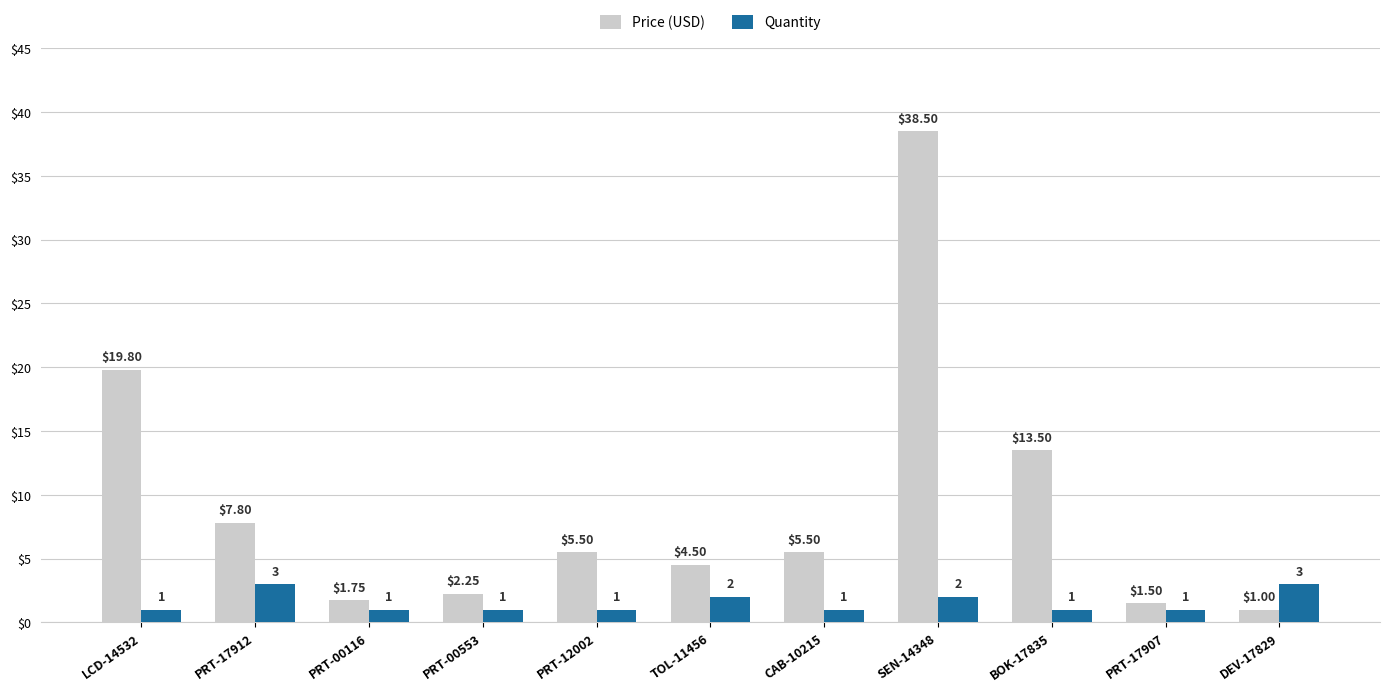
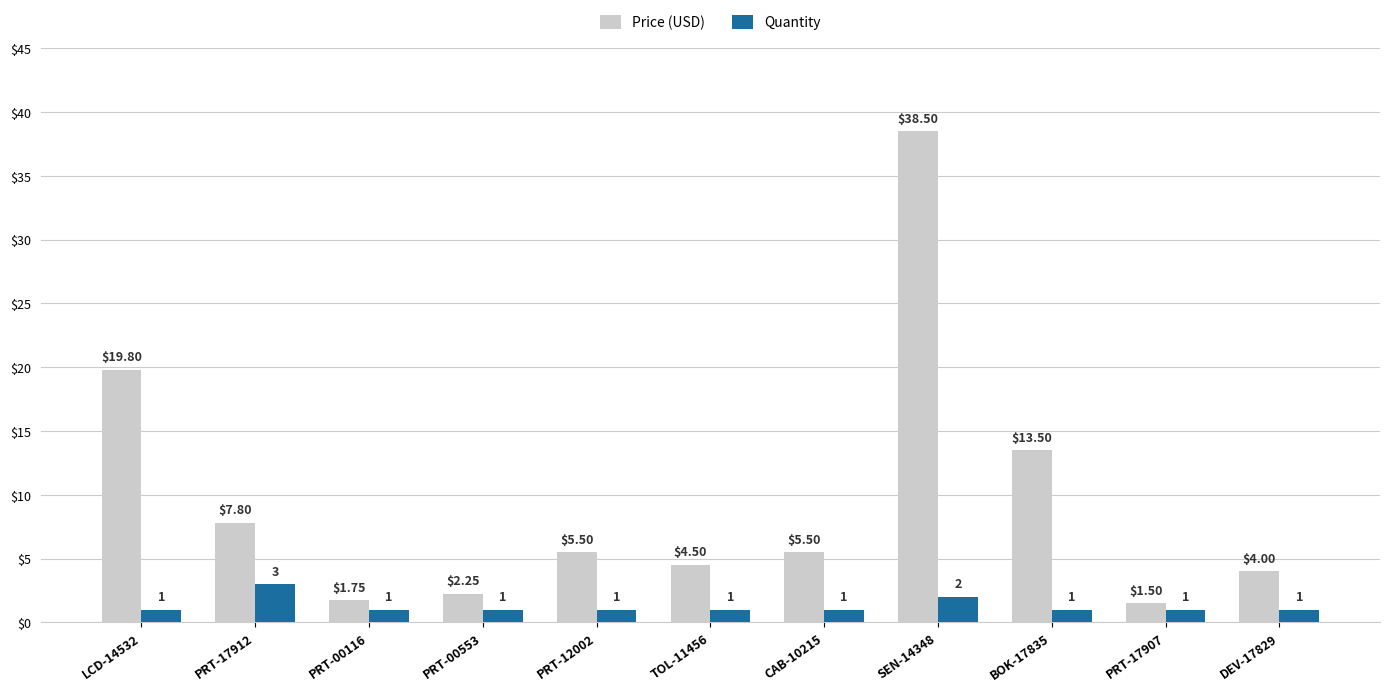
  {
    "Price (USD)": {
      "LCD-14532": "$19.80",
      "PRT-17912": "$7.80",
      "PRT-00116": "$1.75",
      "PRT-00553": "$2.25",
      "PRT-12002": "$5.50",
      "TOL-11456": "$4.50",
      "CAB-10215": "$5.50",
      "SEN-14348": "$38.50",
      "BOK-17835": "$13.50",
      "PRT-17907": "$1.50",
-     "DEV-17829": "$1.00"
+     "DEV-17829": "$4.00"
    },
    "Quantity": {
      "LCD-14532": "1",
      "PRT-17912": "3",
      "PRT-00116": "1",
      "PRT-00553": "1",
      "PRT-12002": "1",
-     "TOL-11456": "2",
+     "TOL-11456": "1",
      "CAB-10215": "1",
      "SEN-14348": "2",
      "BOK-17835": "1",
      "PRT-17907": "1",
-     "DEV-17829": "3"
+     "DEV-17829": "1"
    }
  }
